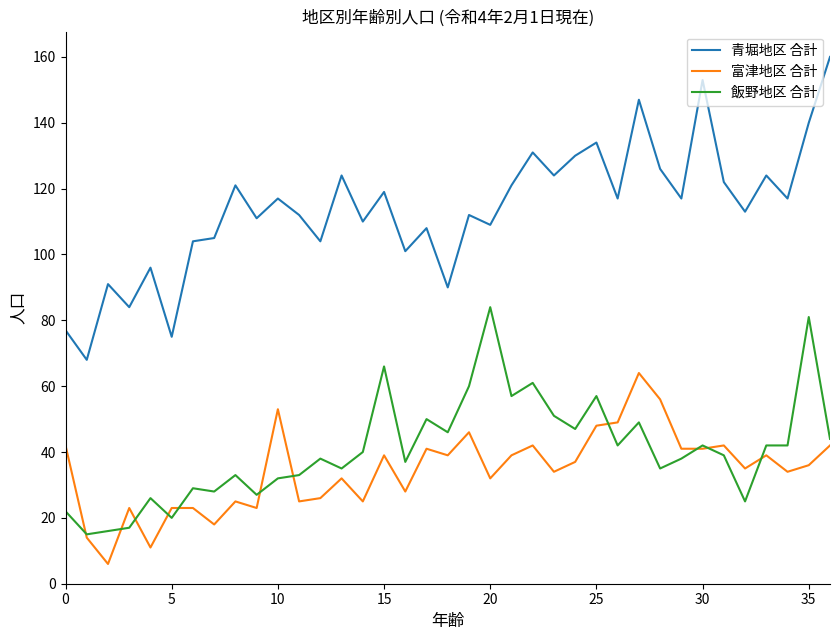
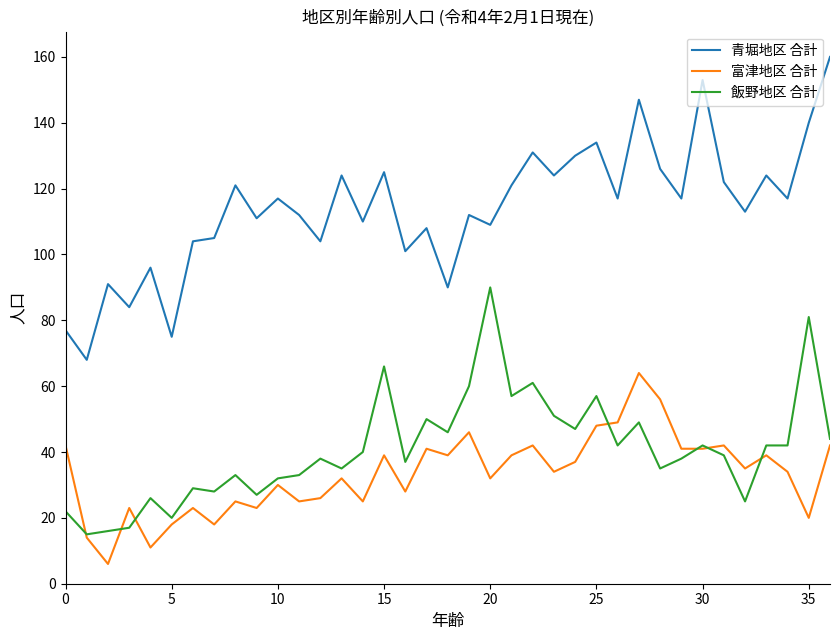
  {
    "青堀地区 合計": {
      "0": 77,
      "5": 75,
      "10": 117,
-     "15": 119,
+     "15": 125,
      "20": 109,
      "25": 134,
      "35": 140
    },
    "富津地区 合計": {
      "0": 42,
-     "5": 23,
-     "10": 53,
+     "5": 18,
+     "10": 30,
      "15": 39,
      "20": 32,
      "25": 48,
      "30": 41,
-     "35": 36
+     "35": 20
    },
    "飯野地区 合計": {
      "0": 22,
      "5": 20,
      "10": 32,
      "15": 66,
-     "20": 84,
+     "20": 90,
      "25": 57,
      "30": 42,
      "35": 81
    }
  }
